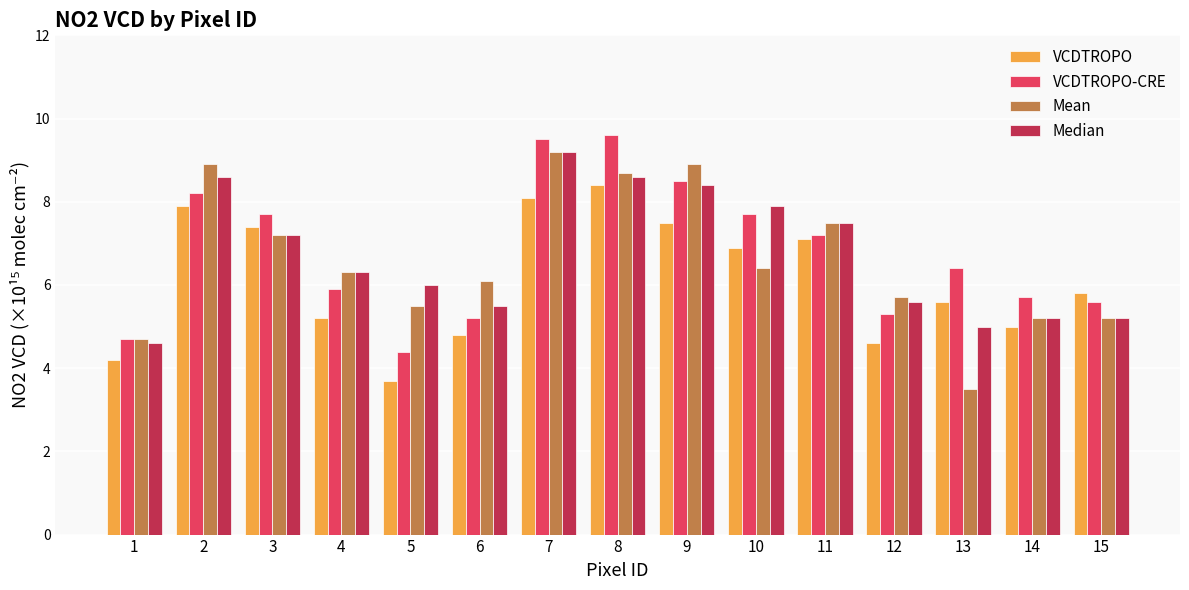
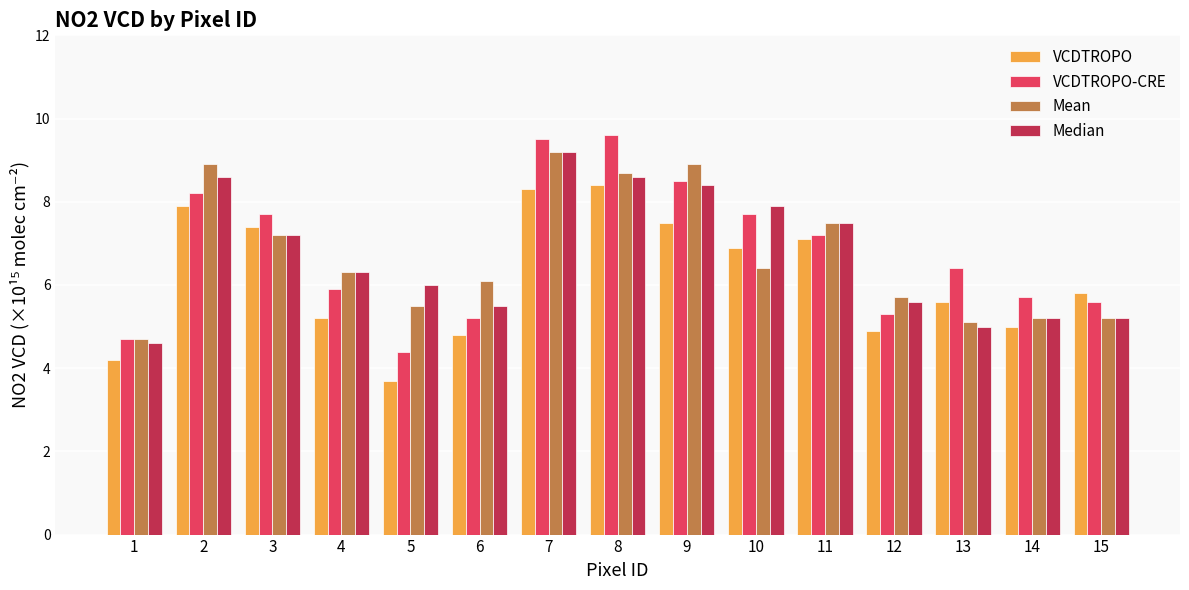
  {
    "VCDTROPO": {
      "1": 4.2,
      "2": 7.9,
      "3": 7.4,
      "4": 5.2,
      "5": 3.7,
      "6": 4.8,
-     "7": 8.1,
+     "7": 8.3,
      "8": 8.4,
      "9": 7.5,
      "10": 6.9,
      "11": 7.1,
-     "12": 4.6,
+     "12": 4.9,
      "13": 5.6,
      "14": 5.0,
      "15": 5.8
    },
    "Mean": {
      "1": 4.7,
      "2": 8.9,
      "3": 7.2,
      "4": 6.3,
      "5": 5.5,
      "6": 6.1,
      "7": 9.2,
      "8": 8.7,
      "9": 8.9,
      "10": 6.4,
      "11": 7.5,
      "12": 5.7,
-     "13": 3.5,
+     "13": 5.1,
      "14": 5.2,
      "15": 5.2
    }
  }
